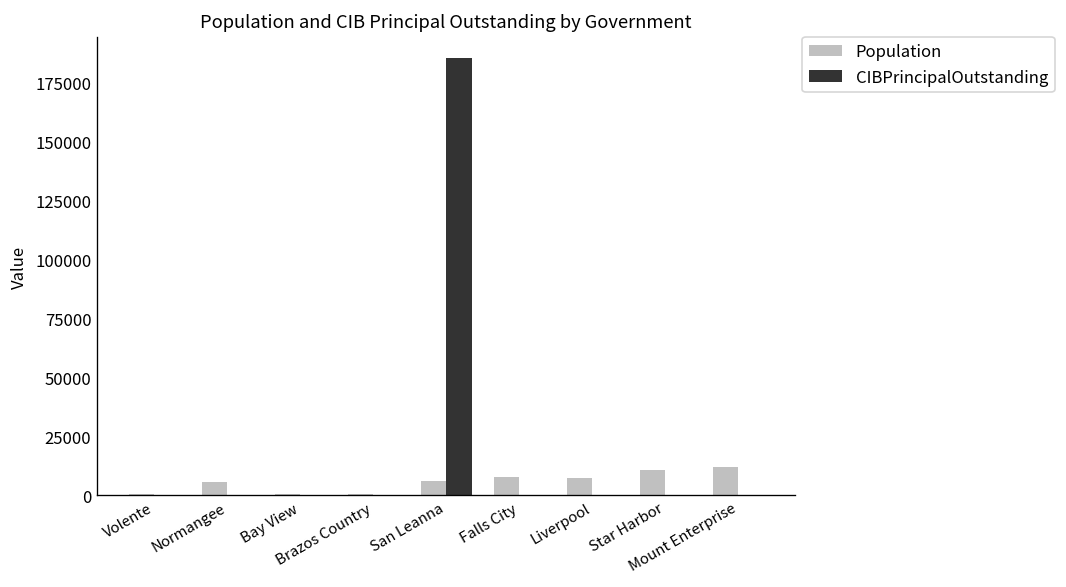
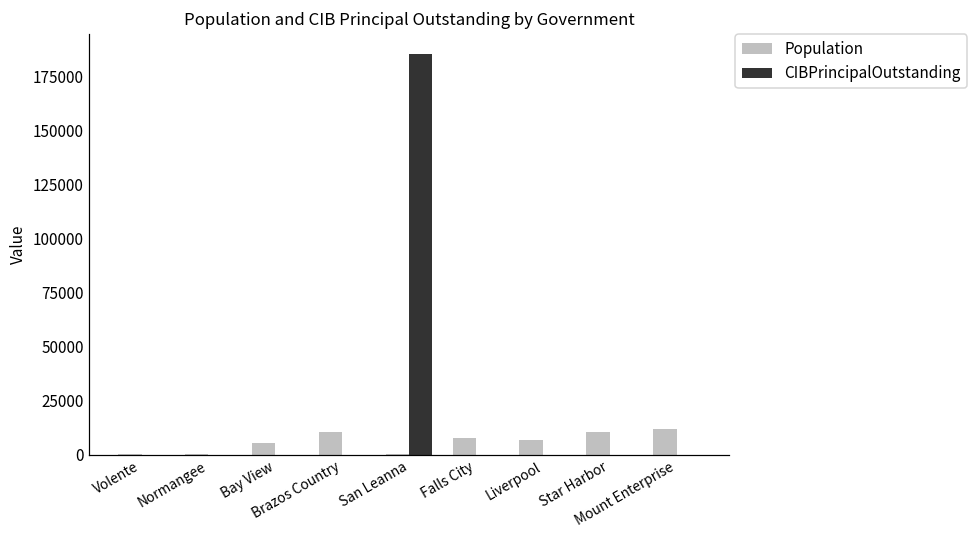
  {
    "Population": {
-     "Normangee": 5000,
-     "Bay View": 1000,
-     "Brazos Country": 1000,
-     "San Leanna": 6000,
+     "Normangee": 1000,
+     "Bay View": 6000,
+     "Brazos Country": 10000,
+     "San Leanna": 1000,
      "Falls City": 8000,
      "Liverpool": 7000,
      "Star Harbor": 11000,
      "Mount Enterprise": 12000
    },
    "CIBPrincipalOutstanding": {
      "Volente": 0,
      "Normangee": 0,
      "Bay View": 0,
      "Brazos Country": 0,
      "San Leanna": 185000,
      "Falls City": 0,
      "Liverpool": 0,
      "Star Harbor": 0,
      "Mount Enterprise": 0
    }
  }
